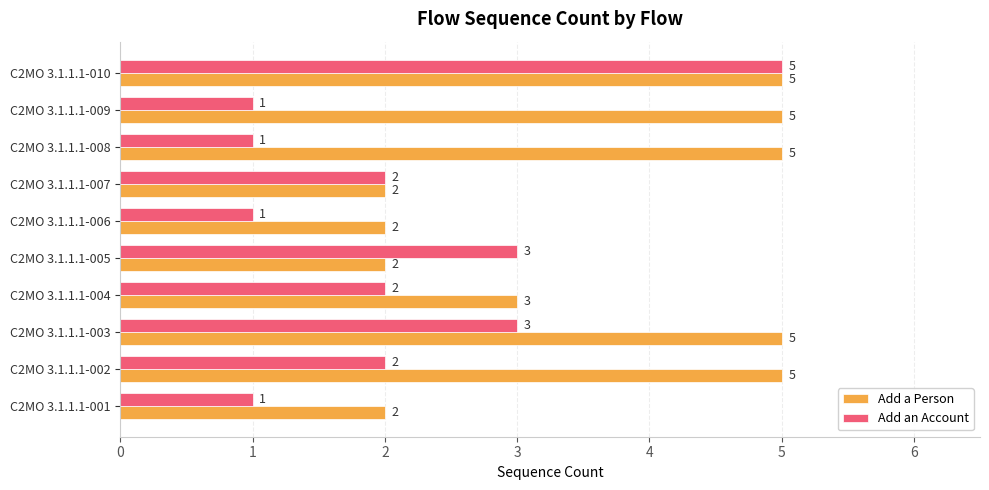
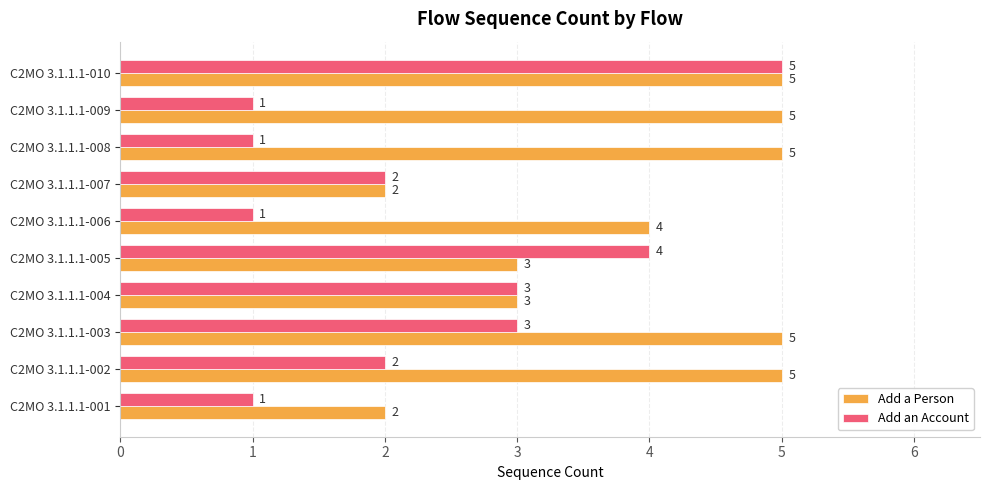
  {
    "Add a Person": {
      "C2MO 3.1.1.1-010": 5,
      "C2MO 3.1.1.1-009": 5,
      "C2MO 3.1.1.1-008": 5,
      "C2MO 3.1.1.1-007": 2,
-     "C2MO 3.1.1.1-006": 2,
-     "C2MO 3.1.1.1-005": 2,
+     "C2MO 3.1.1.1-006": 4,
+     "C2MO 3.1.1.1-005": 3,
      "C2MO 3.1.1.1-004": 3,
      "C2MO 3.1.1.1-003": 5,
      "C2MO 3.1.1.1-002": 5,
      "C2MO 3.1.1.1-001": 2
    },
    "Add an Account": {
      "C2MO 3.1.1.1-010": 5,
      "C2MO 3.1.1.1-009": 1,
      "C2MO 3.1.1.1-008": 1,
      "C2MO 3.1.1.1-007": 2,
      "C2MO 3.1.1.1-006": 1,
-     "C2MO 3.1.1.1-005": 3,
-     "C2MO 3.1.1.1-004": 2,
+     "C2MO 3.1.1.1-005": 4,
+     "C2MO 3.1.1.1-004": 3,
      "C2MO 3.1.1.1-003": 3,
      "C2MO 3.1.1.1-002": 2,
      "C2MO 3.1.1.1-001": 1
    }
  }
